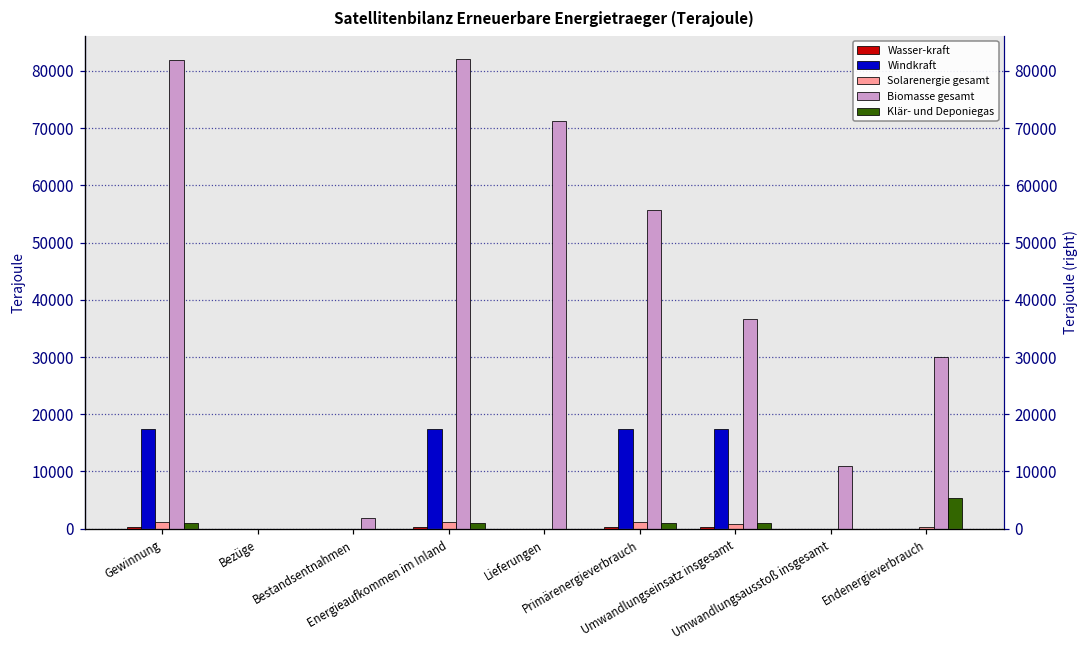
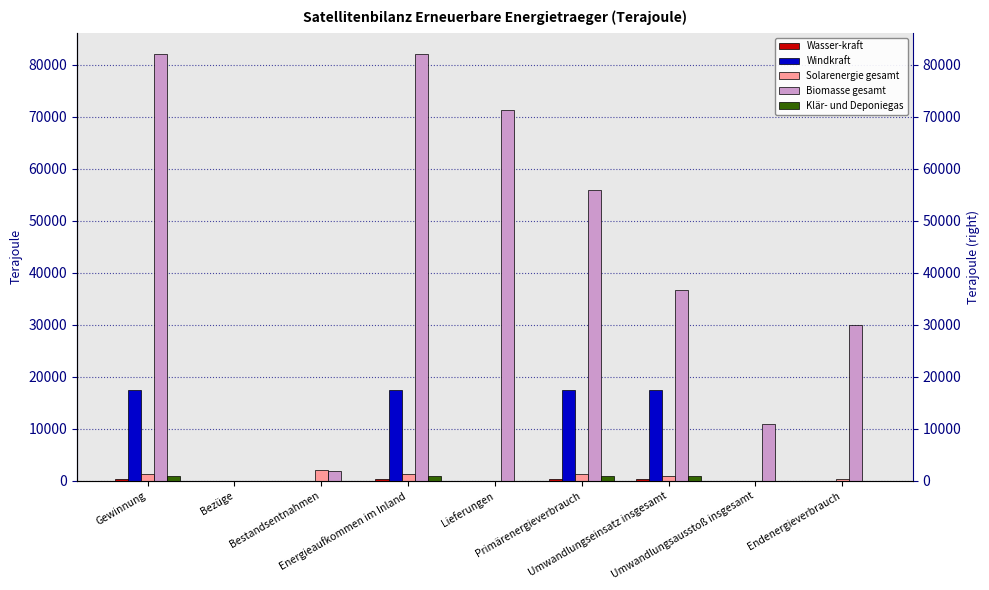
  {
    "Wasser-kraft": {
      "Bezüge": 0,
      "Bestandsentnahmen": 0,
      "Lieferungen": 0,
      "Umwandlungsausstoß insgesamt": 0,
      "Endenergieverbrauch": 0
    },
    "Windkraft": {
      "Gewinnung": 17000,
      "Bezüge": 0,
      "Bestandsentnahmen": 0,
      "Energieaufkommen im Inland": 17000,
      "Lieferungen": 0,
      "Primärenergieverbrauch": 17000,
      "Umwandlungseinsatz insgesamt": 17000,
      "Umwandlungsausstoß insgesamt": 0,
      "Endenergieverbrauch": 0
    },
    "Solarenergie gesamt": {
      "Gewinnung": 1000,
      "Bezüge": 0,
-     "Bestandsentnahmen": 0,
+     "Bestandsentnahmen": 2000,
      "Energieaufkommen im Inland": 1000,
      "Lieferungen": 0,
      "Primärenergieverbrauch": 1000,
      "Umwandlungseinsatz insgesamt": 1000,
      "Umwandlungsausstoß insgesamt": 0
    },
    "Biomasse gesamt": {
      "Gewinnung": 82000,
      "Bezüge": 0,
      "Bestandsentnahmen": 2000,
      "Energieaufkommen im Inland": 82000,
      "Lieferungen": 71000,
      "Primärenergieverbrauch": 56000,
      "Umwandlungseinsatz insgesamt": 37000,
      "Umwandlungsausstoß insgesamt": 11000,
      "Endenergieverbrauch": 30000
    },
    "Klär- und Deponiegas": {
      "Gewinnung": 1000,
      "Bezüge": 0,
      "Bestandsentnahmen": 0,
      "Energieaufkommen im Inland": 1000,
      "Lieferungen": 0,
      "Primärenergieverbrauch": 1000,
      "Umwandlungseinsatz insgesamt": 1000,
      "Umwandlungsausstoß insgesamt": 0,
-     "Endenergieverbrauch": 5000
+     "Endenergieverbrauch": 0
    }
  }
